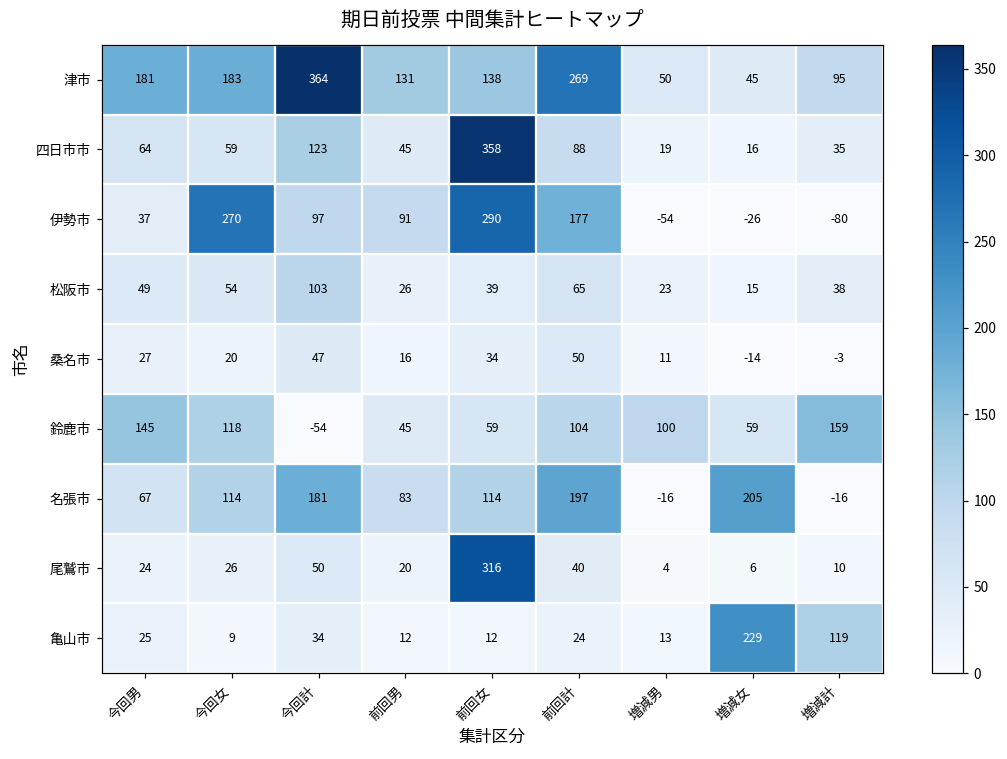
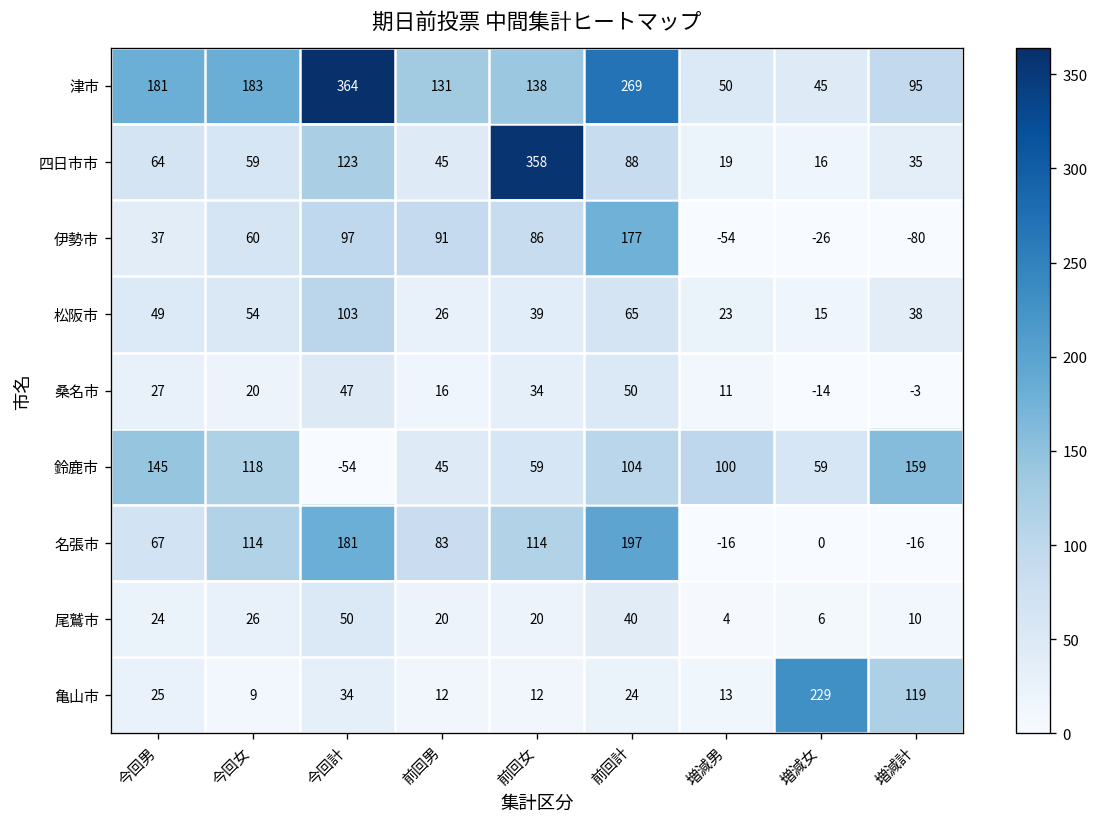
  {
    "津市": {
      "今回男": 181,
      "今回女": 183,
      "今回計": 364,
      "前回男": 131,
      "前回女": 138,
      "前回計": 269,
      "増減男": 50,
      "増減女": 45,
      "増減計": 95
    },
    "四日市市": {
      "今回男": 64,
      "今回女": 59,
      "今回計": 123,
      "前回男": 45,
      "前回女": 358,
      "前回計": 88,
      "増減男": 19,
      "増減女": 16,
      "増減計": 35
    },
    "伊勢市": {
      "今回男": 37,
-     "今回女": 270,
+     "今回女": 60,
      "今回計": 97,
      "前回男": 91,
-     "前回女": 290,
+     "前回女": 86,
      "前回計": 177,
      "増減男": -54,
      "増減女": -26,
      "増減計": -80
    },
    "松阪市": {
      "今回男": 49,
      "今回女": 54,
      "今回計": 103,
      "前回男": 26,
      "前回女": 39,
      "前回計": 65,
      "増減男": 23,
      "増減女": 15,
      "増減計": 38
    },
    "桑名市": {
      "今回男": 27,
      "今回女": 20,
      "今回計": 47,
      "前回男": 16,
      "前回女": 34,
      "前回計": 50,
      "増減男": 11,
      "増減女": -14,
      "増減計": -3
    },
    "鈴鹿市": {
      "今回男": 145,
      "今回女": 118,
      "今回計": -54,
      "前回男": 45,
      "前回女": 59,
      "前回計": 104,
      "増減男": 100,
      "増減女": 59,
      "増減計": 159
    },
    "名張市": {
      "今回男": 67,
      "今回女": 114,
      "今回計": 181,
      "前回男": 83,
      "前回女": 114,
      "前回計": 197,
      "増減男": -16,
-     "増減女": 205,
+     "増減女": 0,
      "増減計": -16
    },
    "尾鷲市": {
      "今回男": 24,
      "今回女": 26,
      "今回計": 50,
      "前回男": 20,
-     "前回女": 316,
+     "前回女": 20,
      "前回計": 40,
      "増減男": 4,
      "増減女": 6,
      "増減計": 10
    },
    "亀山市": {
      "今回男": 25,
      "今回女": 9,
      "今回計": 34,
      "前回男": 12,
      "前回女": 12,
      "前回計": 24,
      "増減男": 13,
      "増減女": 229,
      "増減計": 119
    }
  }
